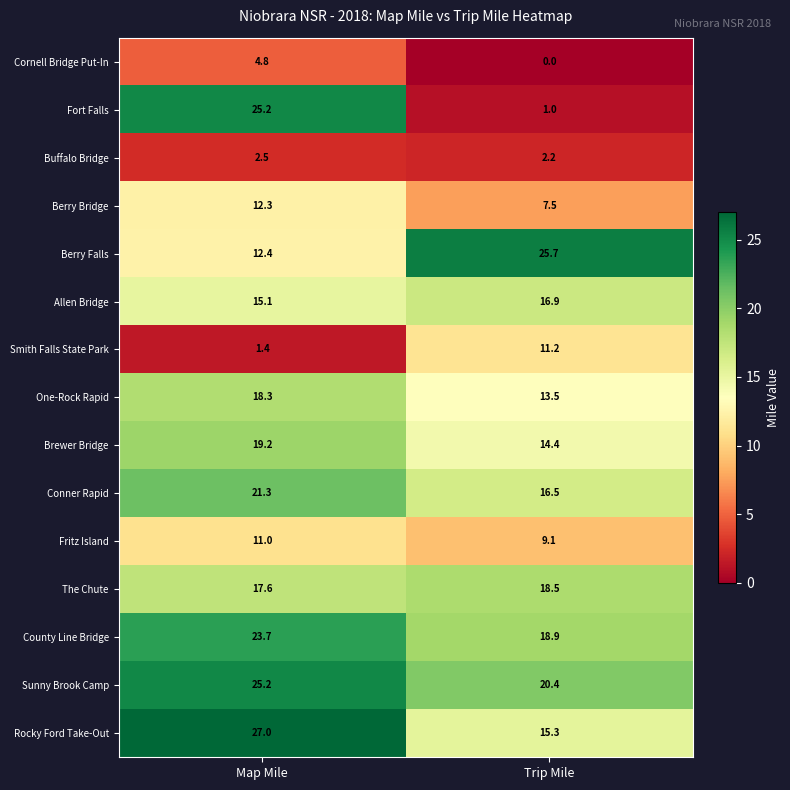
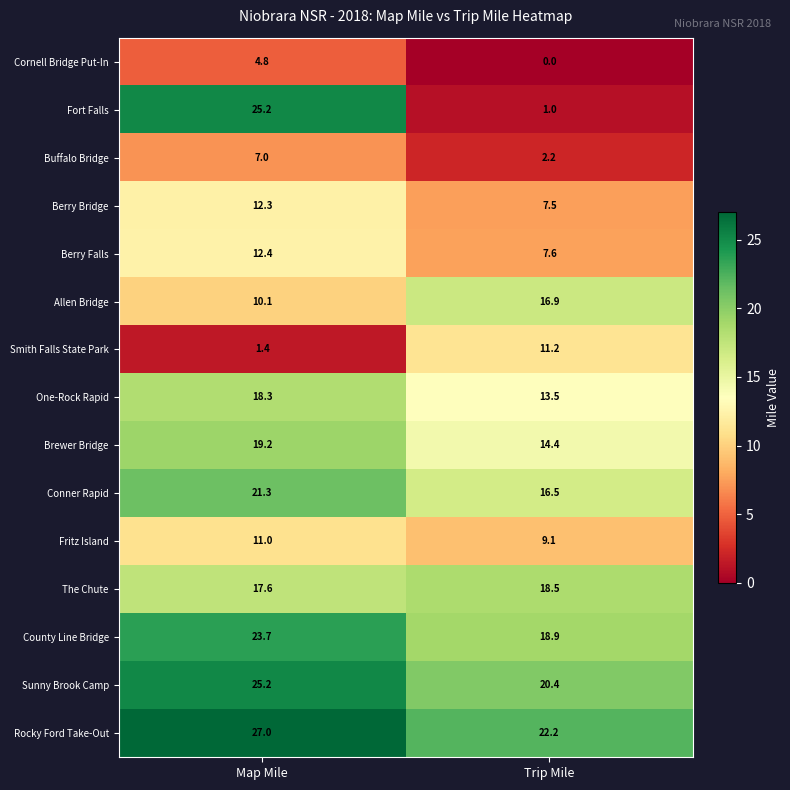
  {
    "Cornell Bridge Put-In": {
      "Map Mile": 4.8,
      "Trip Mile": 0.0
    },
    "Fort Falls": {
      "Map Mile": 25.2,
      "Trip Mile": 1.0
    },
    "Buffalo Bridge": {
-     "Map Mile": 2.5,
+     "Map Mile": 7.0,
      "Trip Mile": 2.2
    },
    "Berry Bridge": {
      "Map Mile": 12.3,
      "Trip Mile": 7.5
    },
    "Berry Falls": {
      "Map Mile": 12.4,
-     "Trip Mile": 25.7
+     "Trip Mile": 7.6
    },
    "Allen Bridge": {
-     "Map Mile": 15.1,
+     "Map Mile": 10.1,
      "Trip Mile": 16.9
    },
    "Smith Falls State Park": {
      "Map Mile": 1.4,
      "Trip Mile": 11.2
    },
    "One-Rock Rapid": {
      "Map Mile": 18.3,
      "Trip Mile": 13.5
    },
    "Brewer Bridge": {
      "Map Mile": 19.2,
      "Trip Mile": 14.4
    },
    "Conner Rapid": {
      "Map Mile": 21.3,
      "Trip Mile": 16.5
    },
    "Fritz Island": {
      "Map Mile": 11.0,
      "Trip Mile": 9.1
    },
    "The Chute": {
      "Map Mile": 17.6,
      "Trip Mile": 18.5
    },
    "County Line Bridge": {
      "Map Mile": 23.7,
      "Trip Mile": 18.9
    },
    "Sunny Brook Camp": {
      "Map Mile": 25.2,
      "Trip Mile": 20.4
    },
    "Rocky Ford Take-Out": {
      "Map Mile": 27.0,
-     "Trip Mile": 15.3
+     "Trip Mile": 22.2
    }
  }
